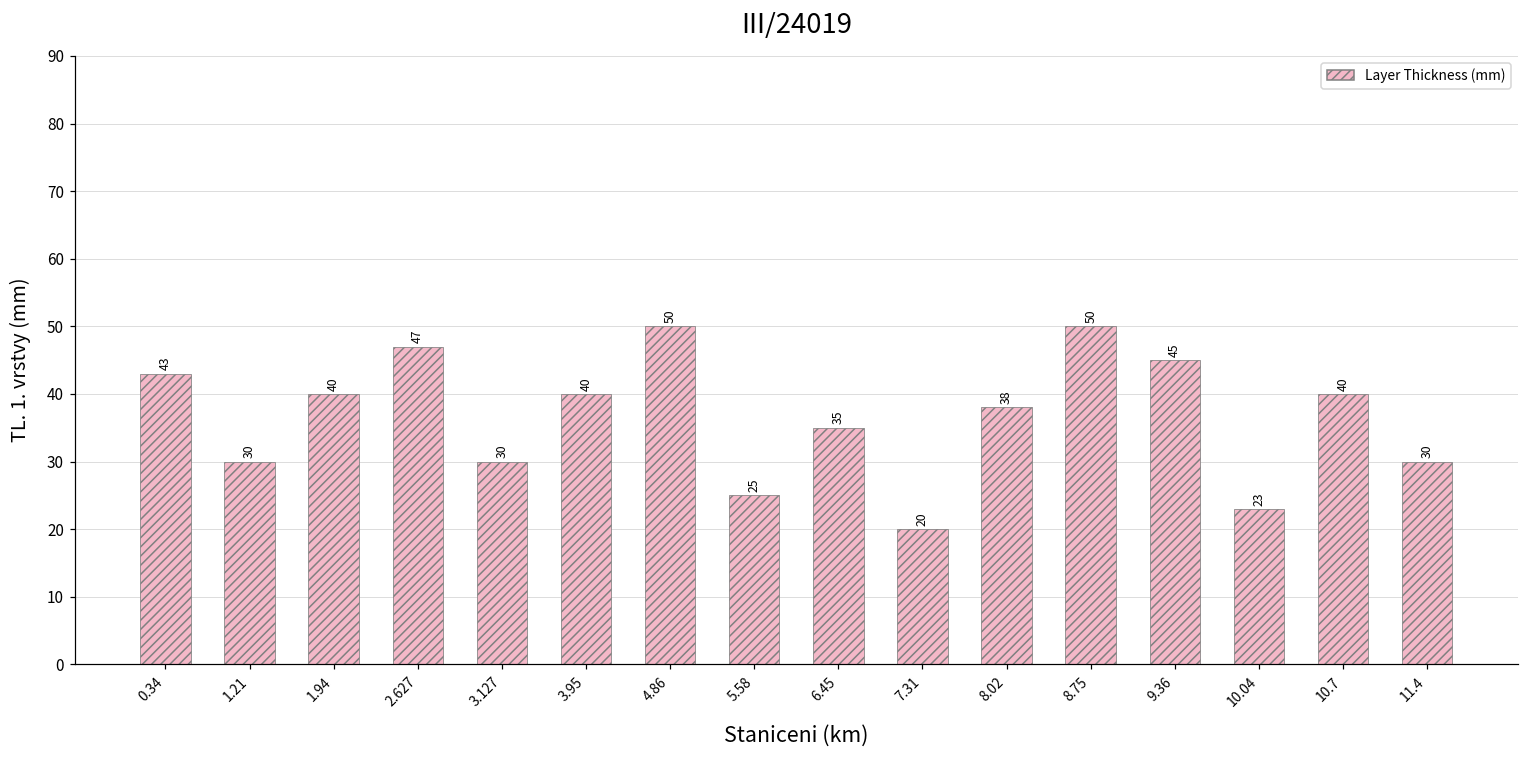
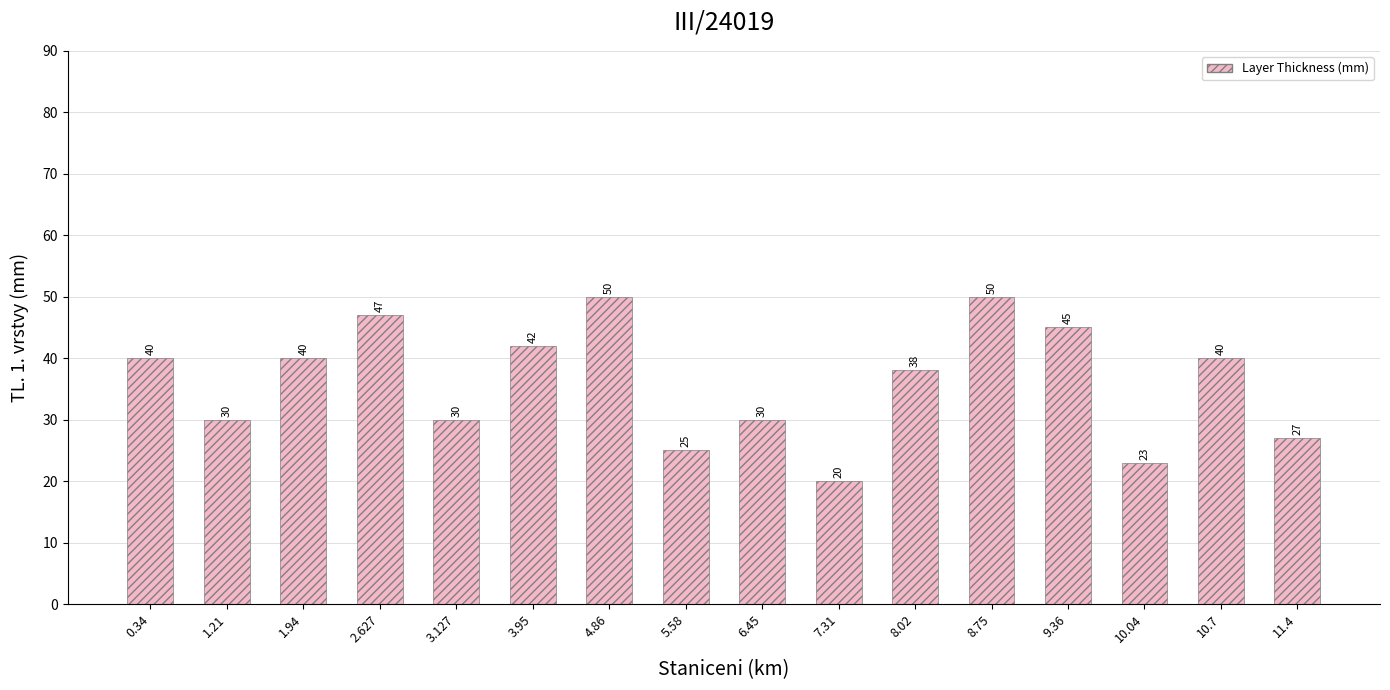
  {
-   "0.34": 43,
+   "0.34": 40,
    "1.21": 30,
    "1.94": 40,
    "2.627": 47,
    "3.127": 30,
-   "3.95": 40,
+   "3.95": 42,
    "4.86": 50,
    "5.58": 25,
-   "6.45": 35,
+   "6.45": 30,
    "7.31": 20,
    "8.02": 38,
    "8.75": 50,
    "9.36": 45,
    "10.04": 23,
    "10.7": 40,
-   "11.4": 30
+   "11.4": 27
  }
